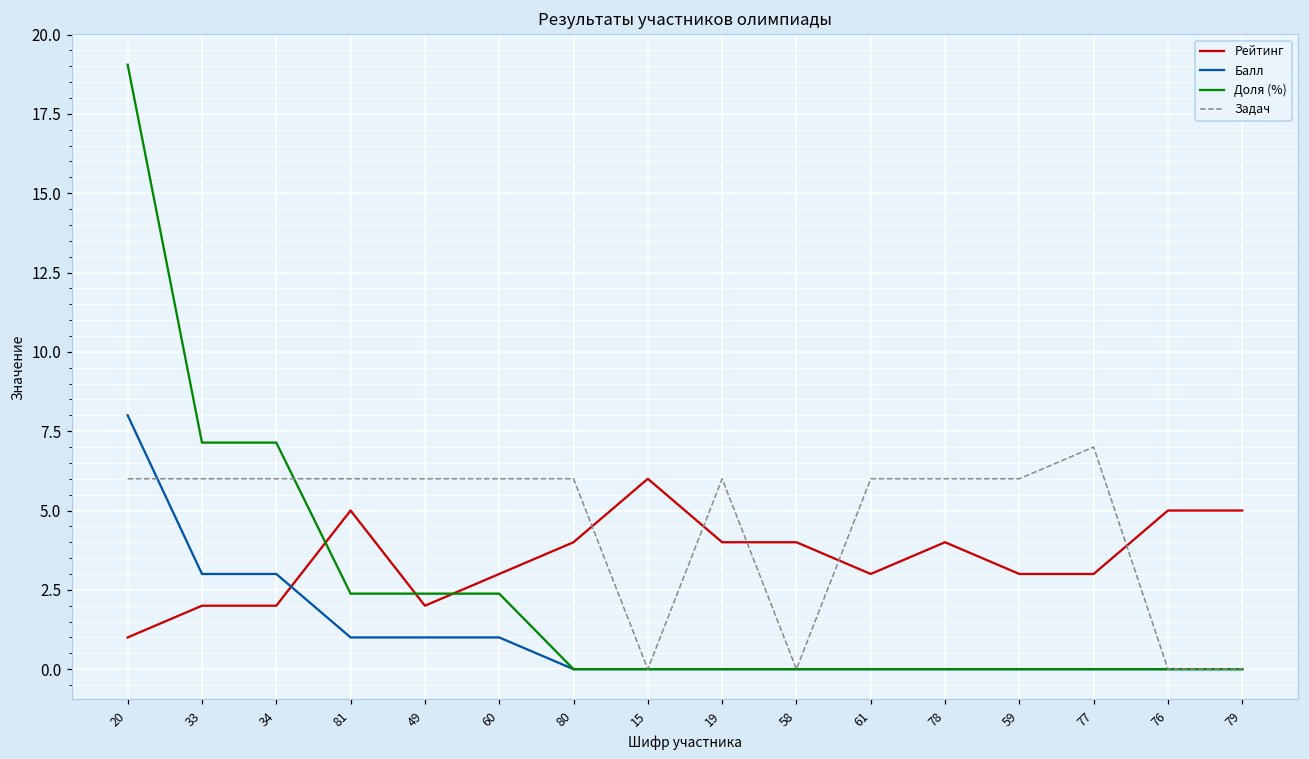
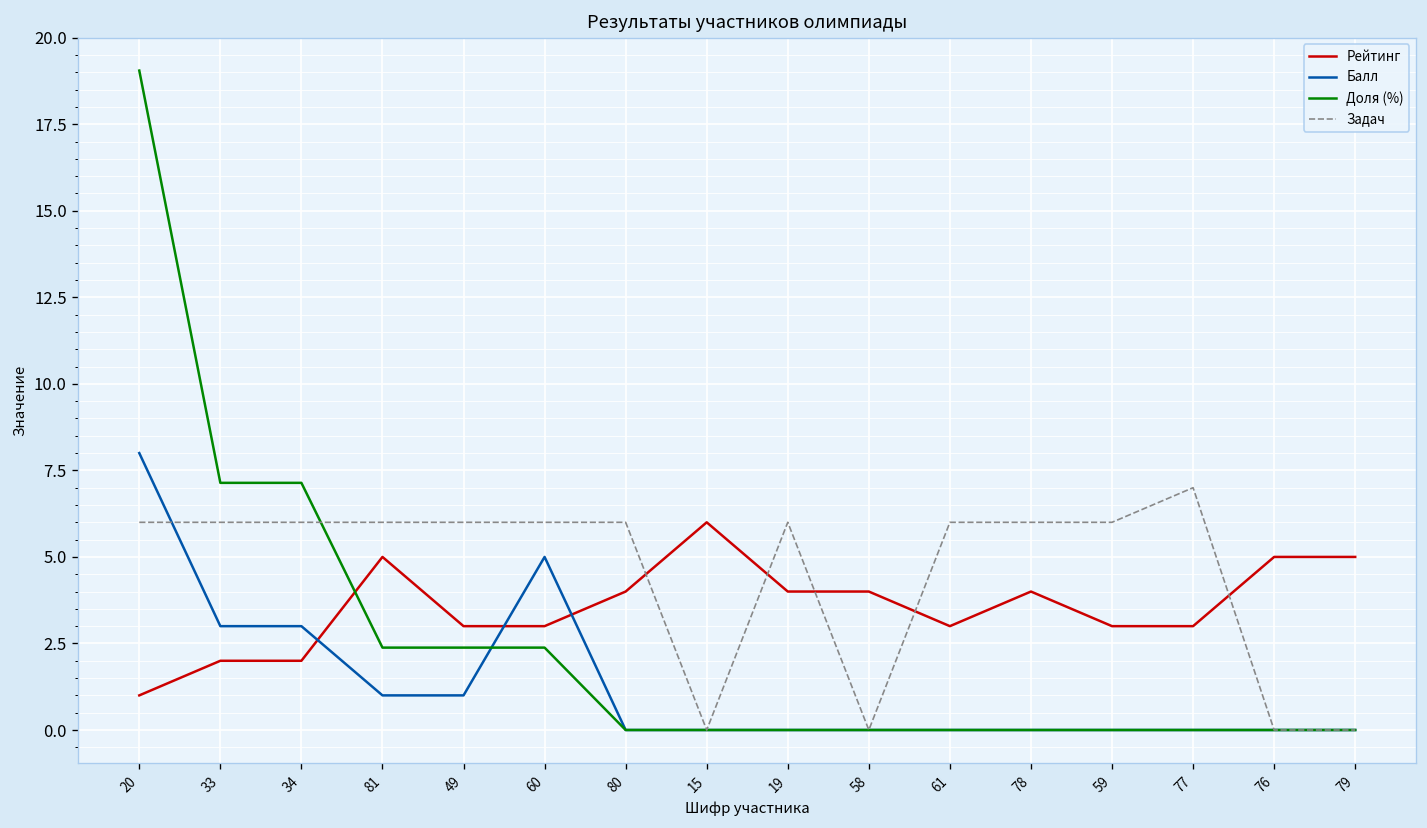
  {
    "Рейтинг": {
      "20": 1,
      "33": 2,
      "34": 2,
      "81": 5,
-     "49": 2,
+     "49": 3,
      "60": 3,
      "80": 4,
      "15": 6,
      "19": 4,
      "58": 4,
      "61": 3,
      "78": 4,
      "59": 3,
      "77": 3,
      "76": 5,
      "79": 5
    },
    "Балл": {
      "20": 8,
      "33": 3,
      "34": 3,
      "81": 1,
      "49": 1,
-     "60": 1
+     "60": 5
    },
    "Доля (%)": {
      "20": 19,
      "33": 7.1,
      "34": 7.1,
      "81": 2.4,
      "49": 2.4,
      "60": 2.4
    },
    "Задач": {
      "20": 6,
      "33": 6,
      "34": 6,
      "81": 6,
      "49": 6,
      "60": 6,
      "80": 6,
      "19": 6,
      "61": 6,
      "78": 6,
      "59": 6,
      "77": 7
    }
  }
